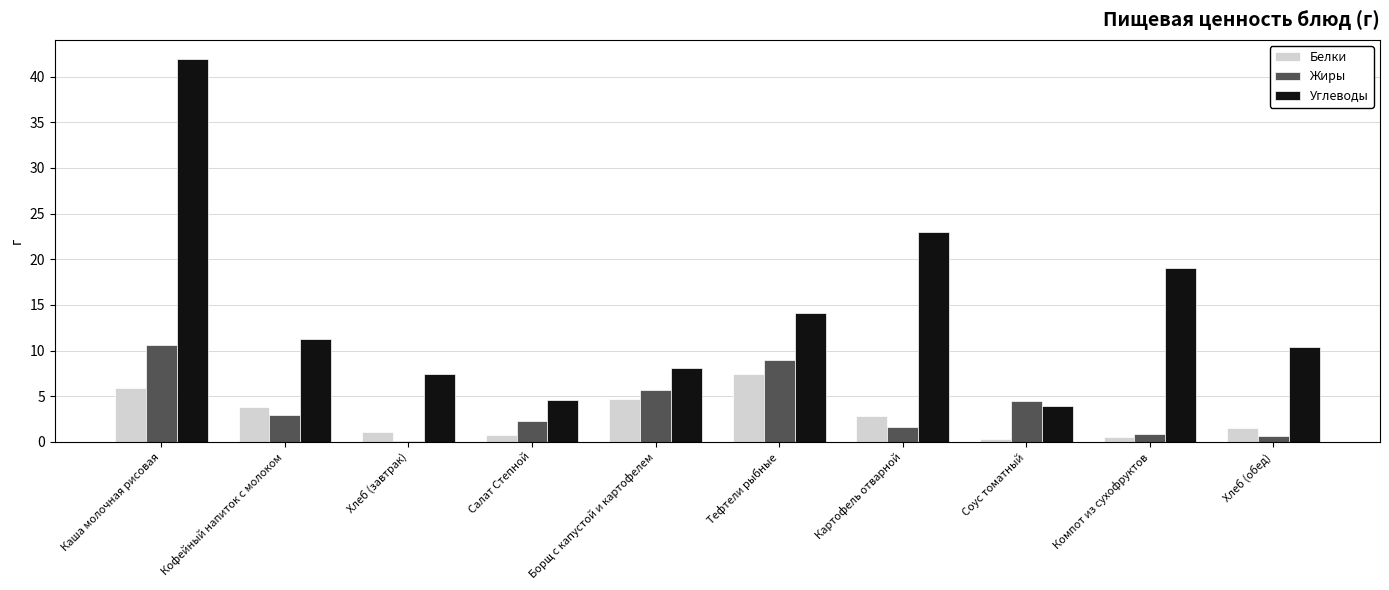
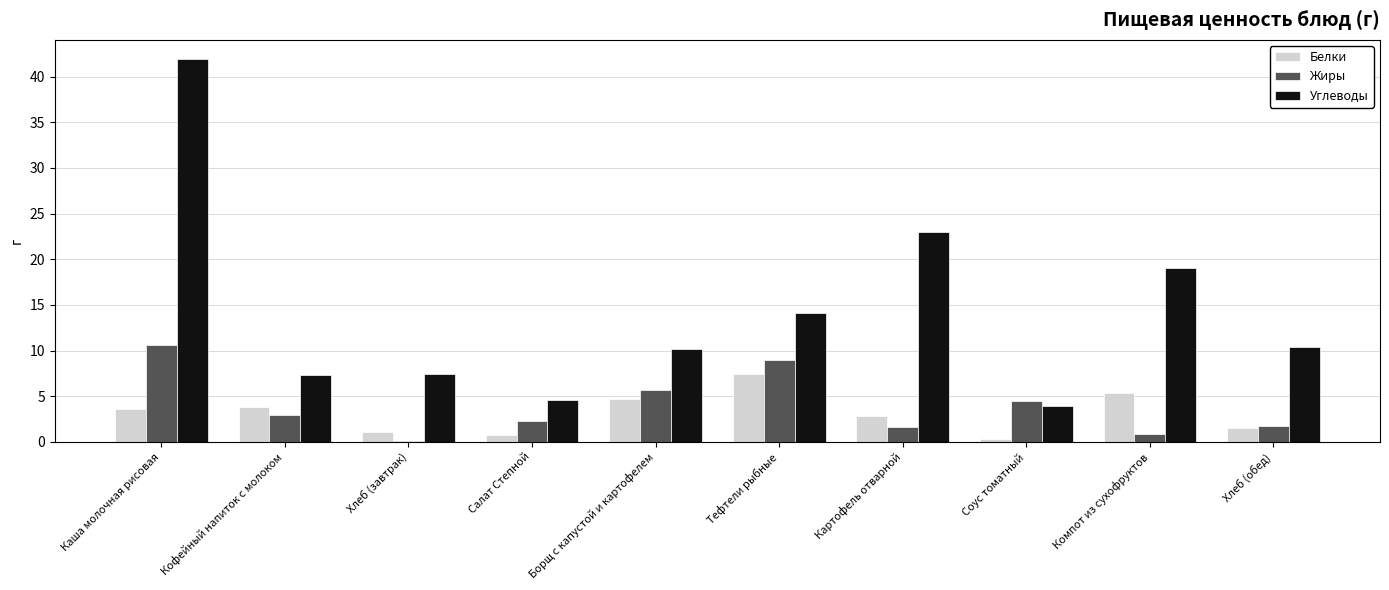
  {
    "Белки": {
-     "Каша молочная рисовая": 6,
+     "Каша молочная рисовая": 4,
      "Кофейный напиток с молоком": 4,
      "Хлеб (завтрак)": 1,
      "Салат Степной": 1,
      "Борщ с капустой и картофелем": 5,
      "Тефтели рыбные": 7,
      "Картофель отварной": 3,
-     "Компот из сухофруктов": 1,
+     "Компот из сухофруктов": 5,
      "Хлеб (обед)": 2
    },
    "Жиры": {
      "Каша молочная рисовая": 11,
      "Кофейный напиток с молоком": 3,
      "Салат Степной": 2,
      "Борщ с капустой и картофелем": 6,
      "Тефтели рыбные": 9,
      "Картофель отварной": 2,
      "Соус томатный": 4,
      "Компот из сухофруктов": 1,
-     "Хлеб (обед)": 1
+     "Хлеб (обед)": 2
    },
    "Углеводы": {
      "Каша молочная рисовая": 42,
-     "Кофейный напиток с молоком": 11,
+     "Кофейный напиток с молоком": 7,
      "Хлеб (завтрак)": 7,
      "Салат Степной": 5,
-     "Борщ с капустой и картофелем": 8,
+     "Борщ с капустой и картофелем": 10,
      "Тефтели рыбные": 14,
      "Картофель отварной": 23,
      "Соус томатный": 4,
      "Компот из сухофруктов": 19,
      "Хлеб (обед)": 10
    }
  }
